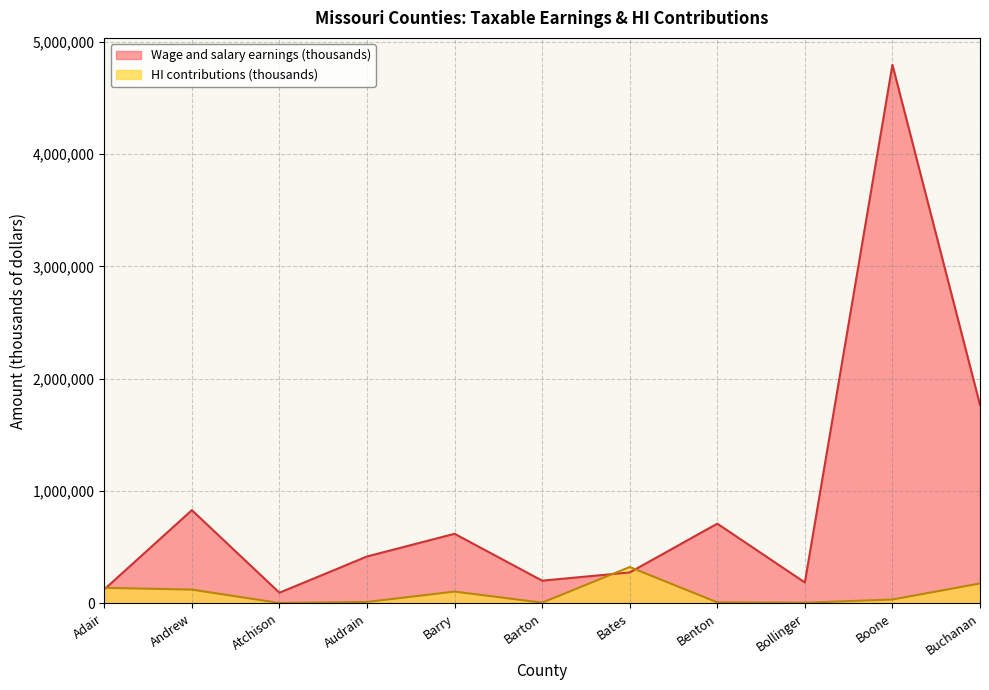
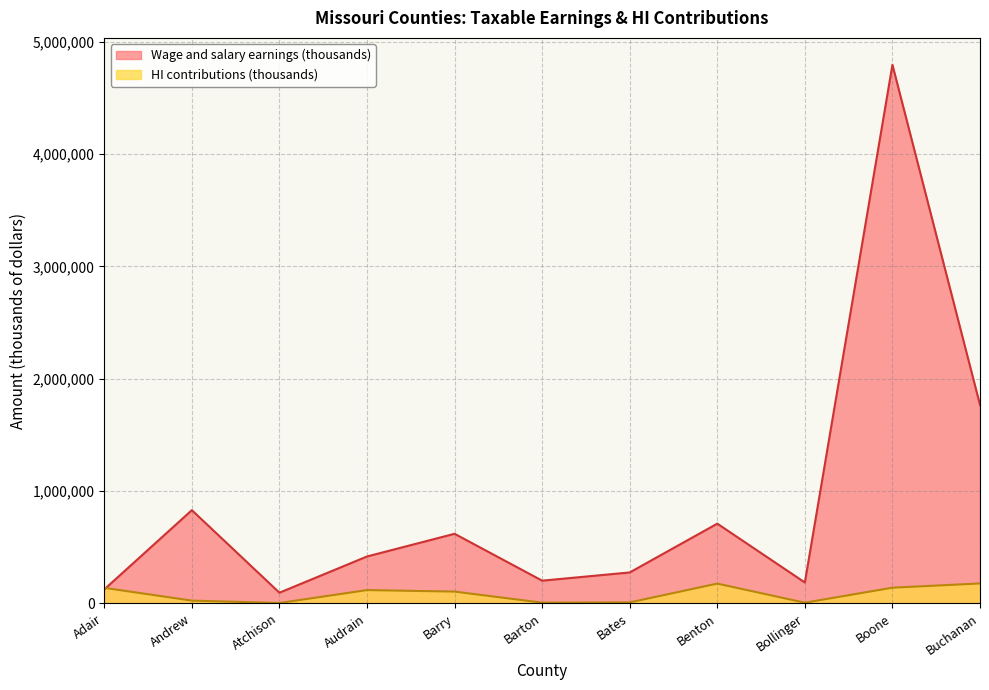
  {
    "Wage and salary earnings (thousands)": {
      "Andrew": "830,000",
      "Atchison": "90,000",
      "Audrain": "420,000",
      "Barry": "620,000",
      "Barton": "200,000",
      "Bates": "270,000",
      "Benton": "710,000",
      "Bollinger": "190,000",
      "Boone": "4,800,000",
      "Buchanan": "1,770,000"
    },
    "HI contributions (thousands)": {
-     "Andrew": "120,000",
+     "Andrew": "20,000",
      "Atchison": "0",
-     "Audrain": "10,000",
+     "Audrain": "120,000",
      "Barry": "100,000",
      "Barton": "10,000",
-     "Bates": "320,000",
-     "Benton": "10,000",
+     "Bates": "10,000",
+     "Benton": "180,000",
      "Bollinger": "10,000",
-     "Boone": "30,000",
+     "Boone": "140,000",
      "Buchanan": "180,000"
    }
  }
